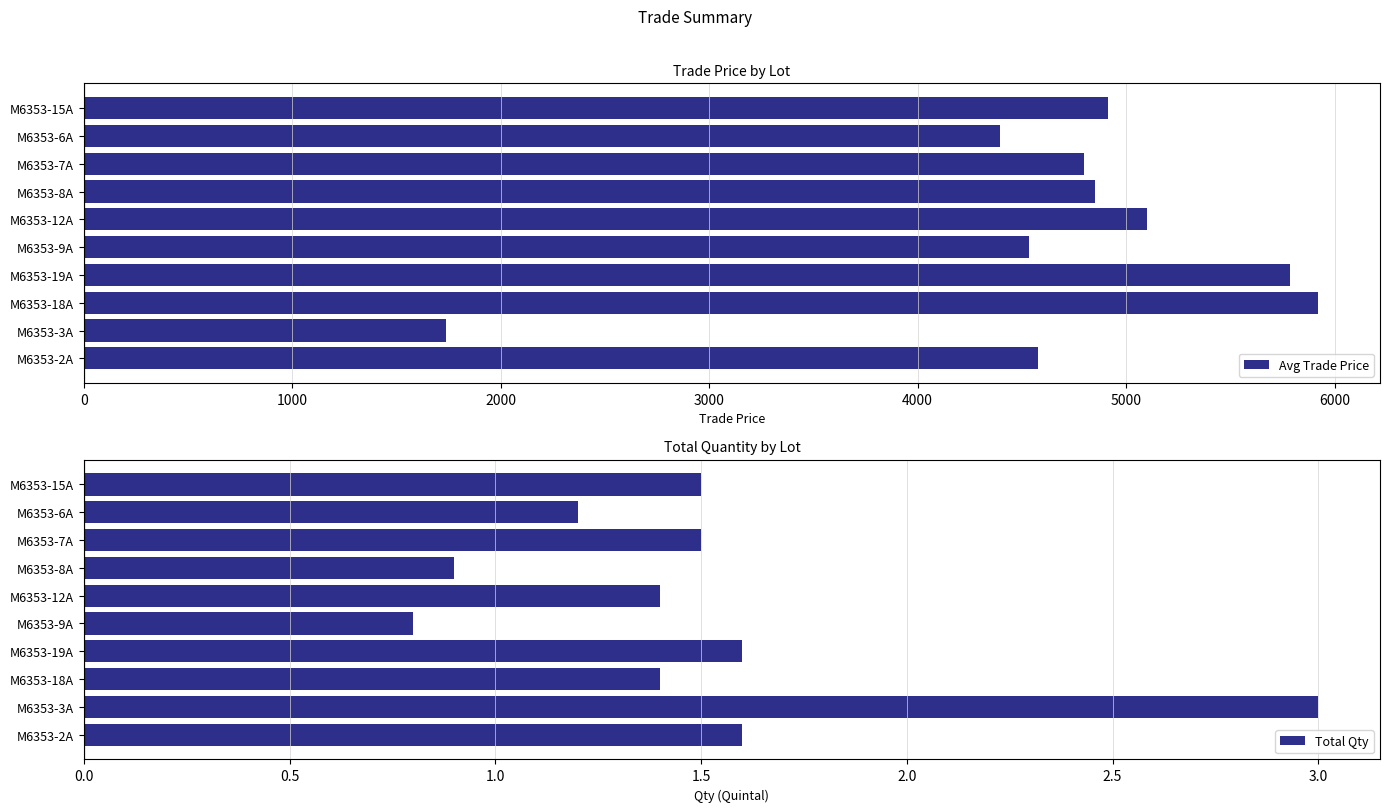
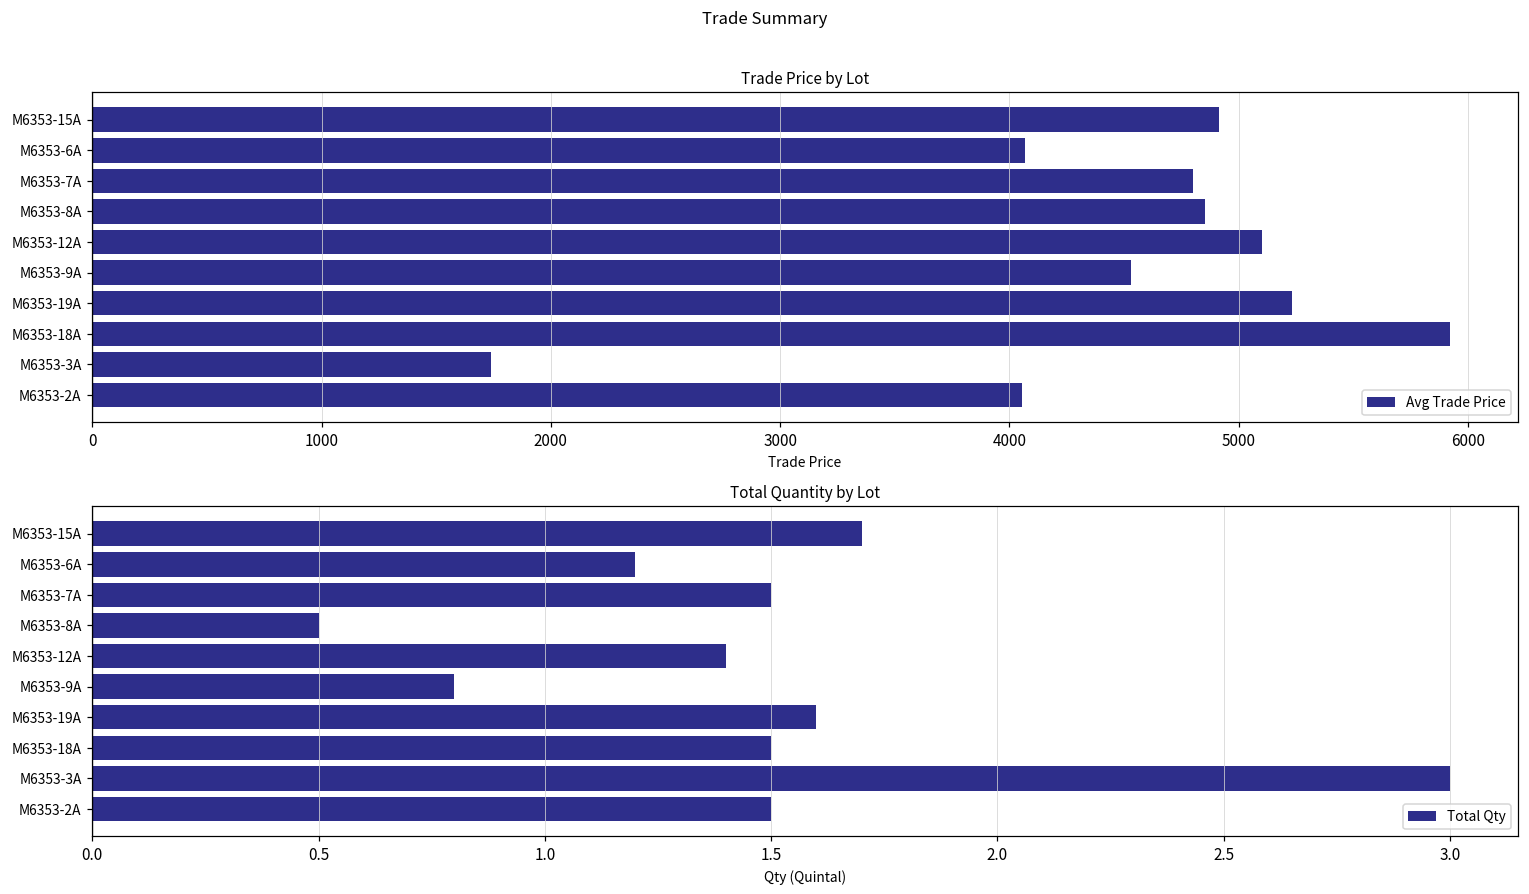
  {
    "Trade Price by Lot": {
      "M6353-15A": 4910,
-     "M6353-6A": 4400,
+     "M6353-6A": 4070,
      "M6353-7A": 4800,
      "M6353-8A": 4850,
      "M6353-12A": 5100,
      "M6353-9A": 4530,
-     "M6353-19A": 5790,
+     "M6353-19A": 5230,
      "M6353-18A": 5920,
      "M6353-3A": 1740,
-     "M6353-2A": 4580
+     "M6353-2A": 4060
    },
    "Total Quantity by Lot": {
-     "M6353-15A": 1.5,
+     "M6353-15A": 1.7,
      "M6353-6A": 1.2,
      "M6353-7A": 1.5,
-     "M6353-8A": 0.9,
+     "M6353-8A": 0.5,
      "M6353-12A": 1.4,
      "M6353-9A": 0.8,
      "M6353-19A": 1.6,
-     "M6353-18A": 1.4,
+     "M6353-18A": 1.5,
      "M6353-3A": 3.0,
-     "M6353-2A": 1.6
+     "M6353-2A": 1.5
    }
  }
